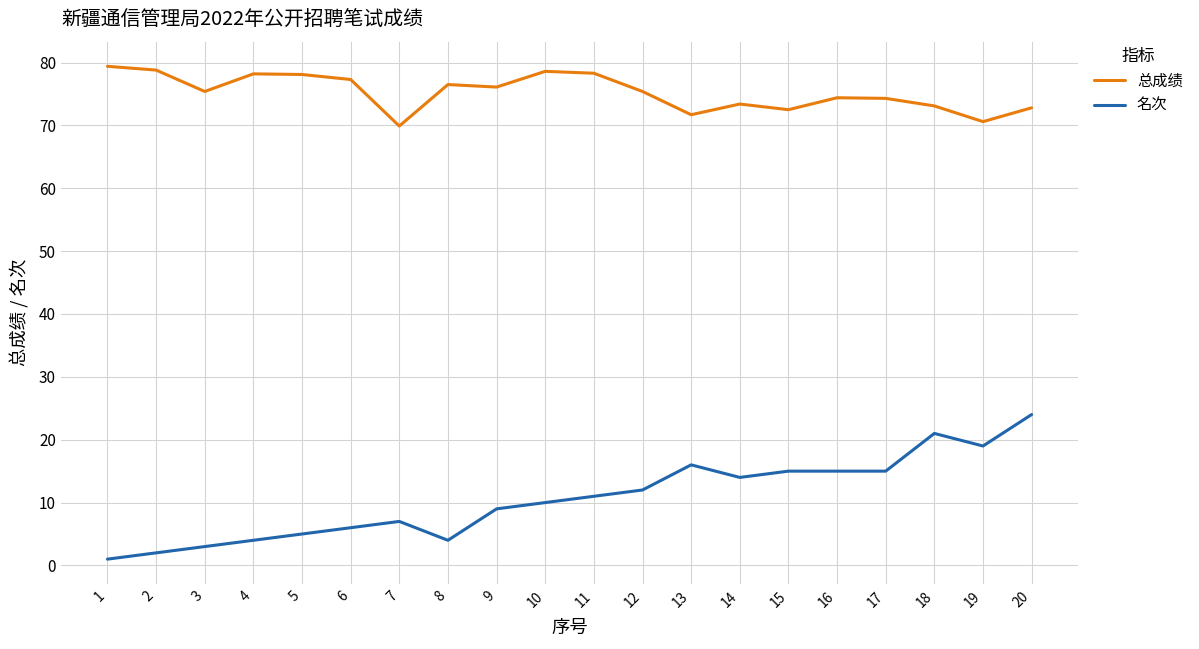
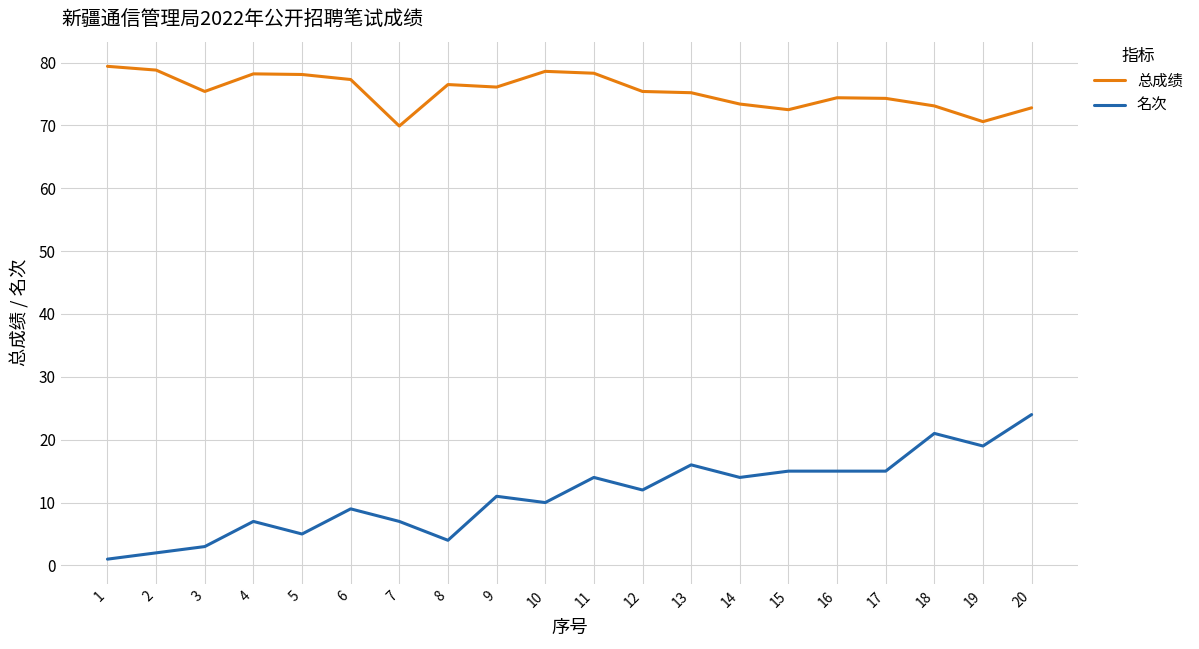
  {
    "总成绩": {
      "1": 79,
      "2": 79,
      "3": 75,
      "4": 78,
      "5": 78,
      "6": 77,
      "7": 70,
      "8": 77,
      "9": 76,
      "10": 79,
      "11": 78,
      "12": 75,
-     "13": 72,
+     "13": 75,
      "14": 73,
      "15": 73,
      "16": 74,
      "17": 74,
      "18": 73,
      "19": 71,
      "20": 73
    },
    "名次": {
      "1": 1,
      "2": 2,
      "3": 3,
-     "4": 4,
+     "4": 7,
      "5": 5,
-     "6": 6,
+     "6": 9,
      "7": 7,
      "8": 4,
-     "9": 9,
+     "9": 11,
      "10": 10,
-     "11": 11,
+     "11": 14,
      "12": 12,
      "13": 16,
      "14": 14,
      "15": 15,
      "16": 15,
      "17": 15,
      "18": 21,
      "19": 19,
      "20": 24
    }
  }
